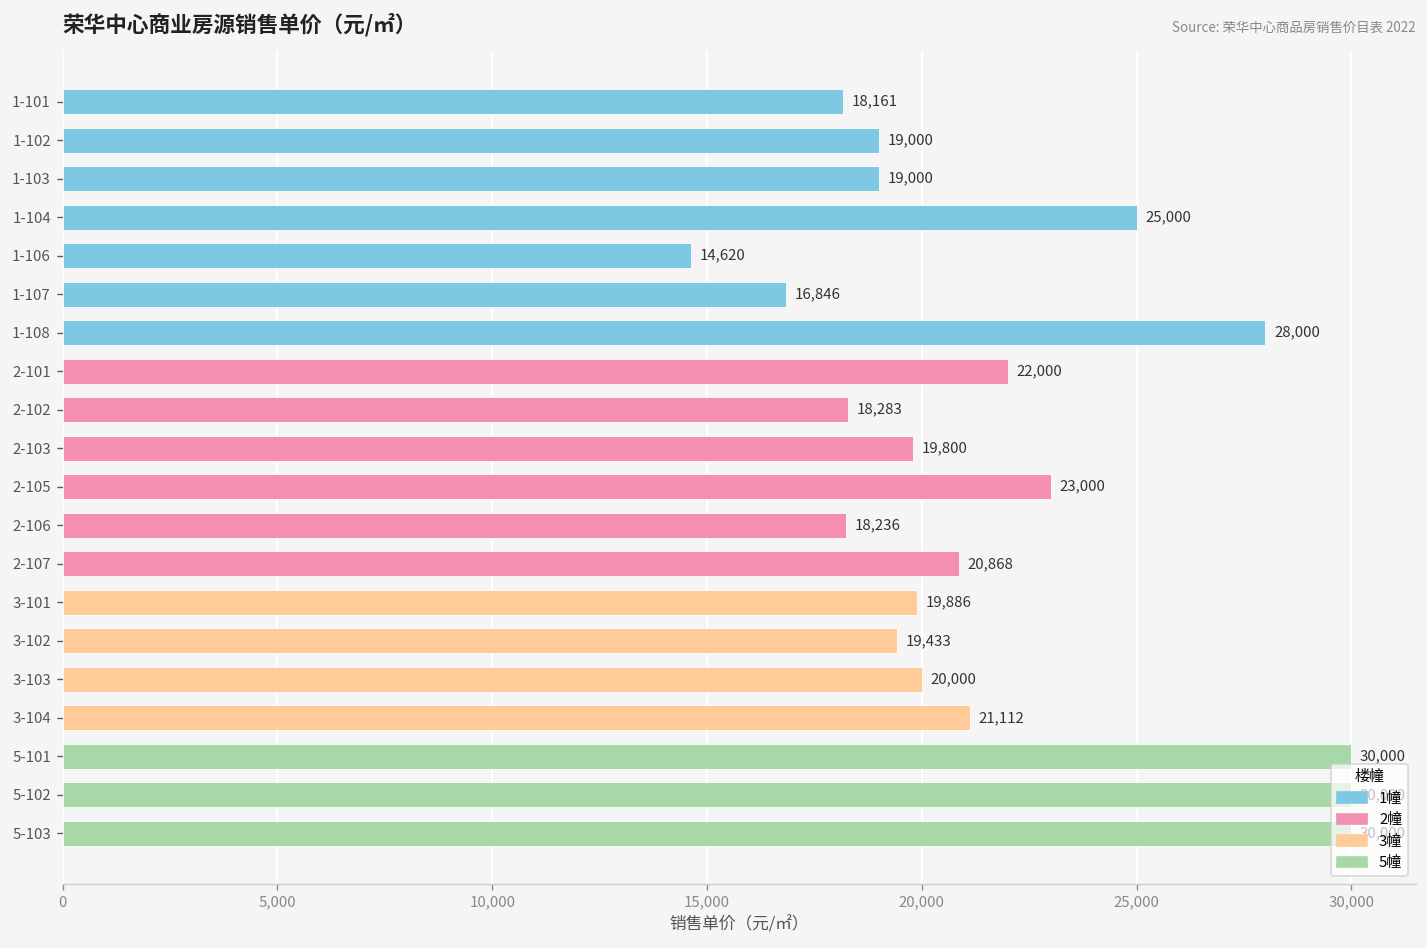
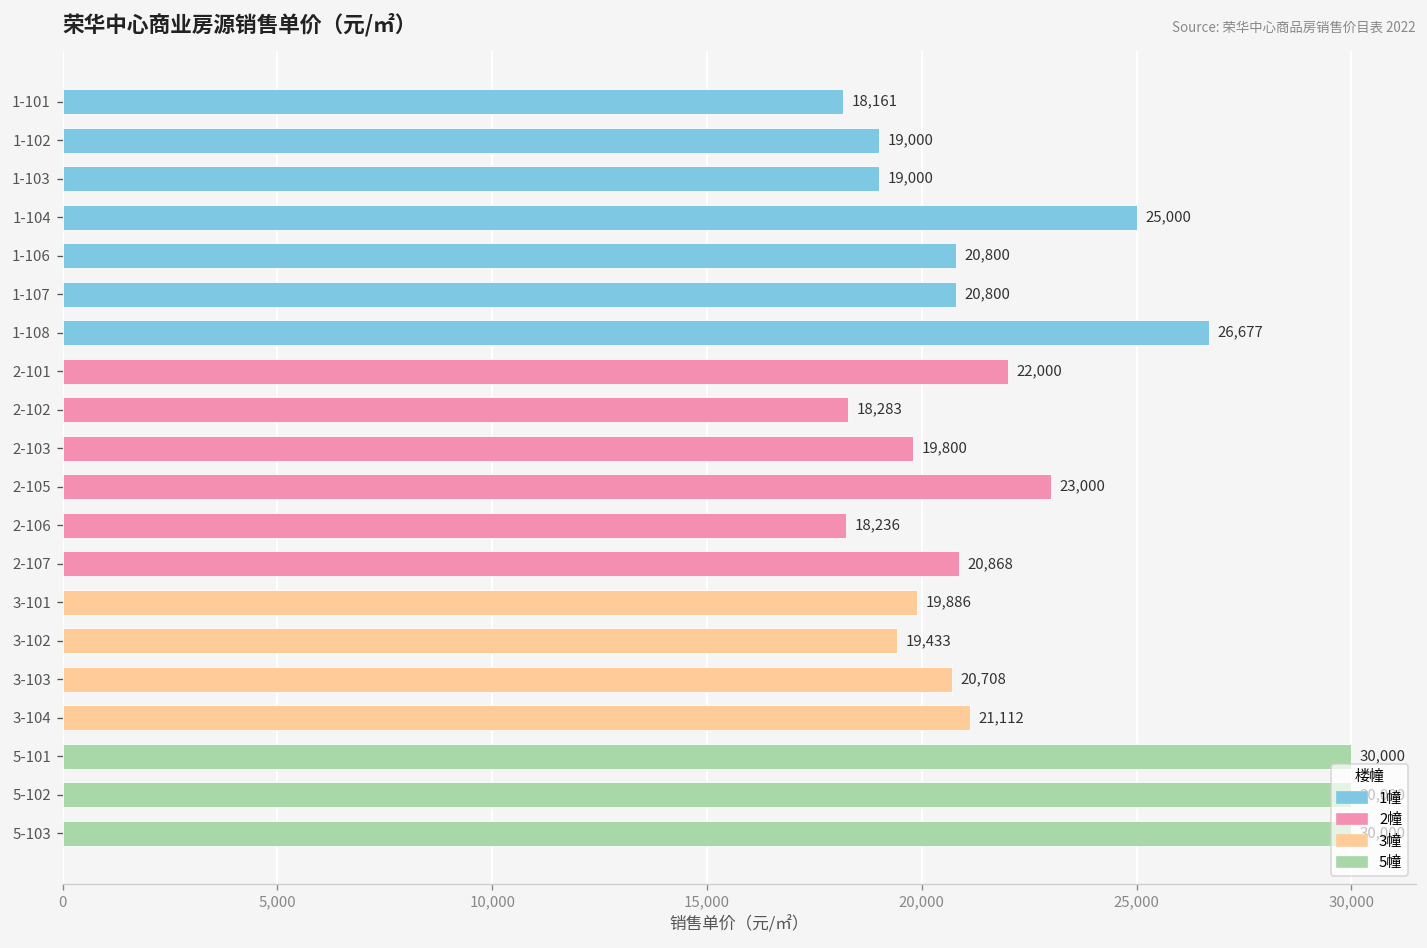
  {
    "1-101": "18,161",
    "1-102": "19,000",
    "1-103": "19,000",
    "1-104": "25,000",
-   "1-106": "14,620",
-   "1-107": "16,846",
-   "1-108": "28,000",
+   "1-106": "20,800",
+   "1-107": "20,800",
+   "1-108": "26,677",
    "2-101": "22,000",
    "2-102": "18,283",
    "2-103": "19,800",
    "2-105": "23,000",
    "2-106": "18,236",
    "2-107": "20,868",
    "3-101": "19,886",
    "3-102": "19,433",
-   "3-103": "20,000",
+   "3-103": "20,708",
    "3-104": "21,112"
  }
